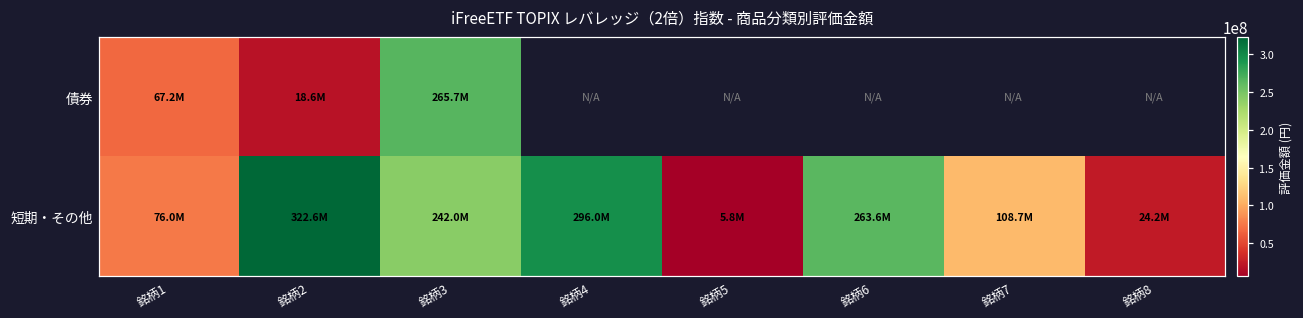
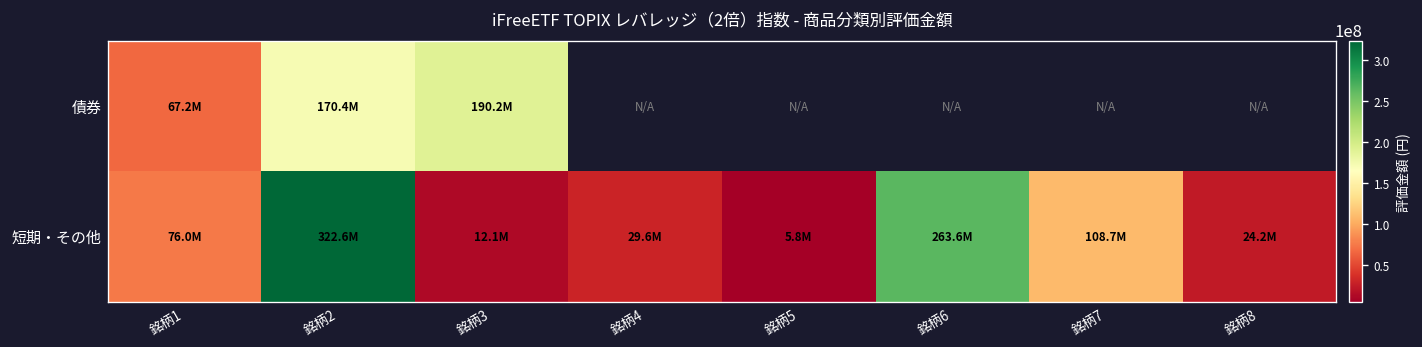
  {
    "債券": {
      "銘柄1": "67.2M",
-     "銘柄2": "18.6M",
-     "銘柄3": "265.7M"
+     "銘柄2": "170.4M",
+     "銘柄3": "190.2M"
    },
    "短期・その他": {
      "銘柄1": "76.0M",
      "銘柄2": "322.6M",
-     "銘柄3": "242.0M",
-     "銘柄4": "296.0M",
+     "銘柄3": "12.1M",
+     "銘柄4": "29.6M",
      "銘柄5": "5.8M",
      "銘柄6": "263.6M",
      "銘柄7": "108.7M",
      "銘柄8": "24.2M"
    }
  }
